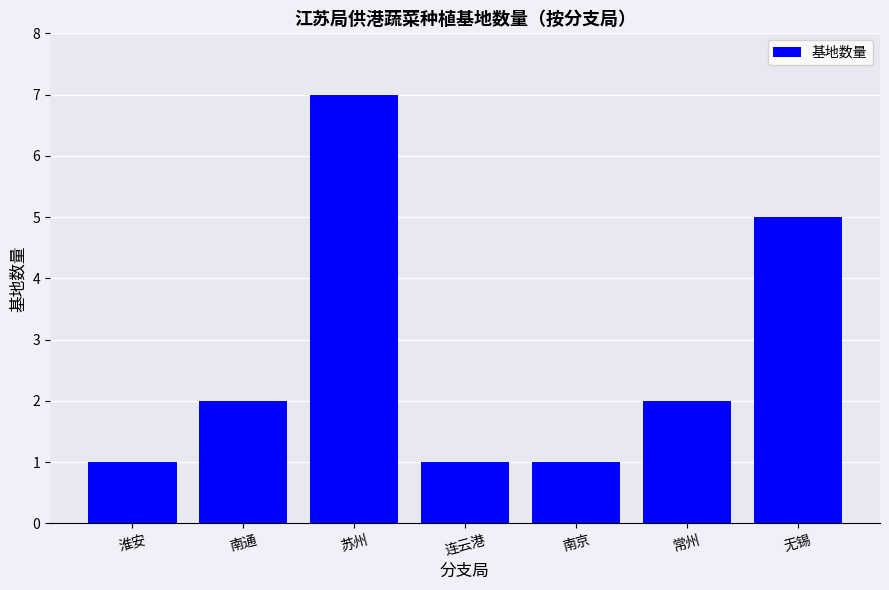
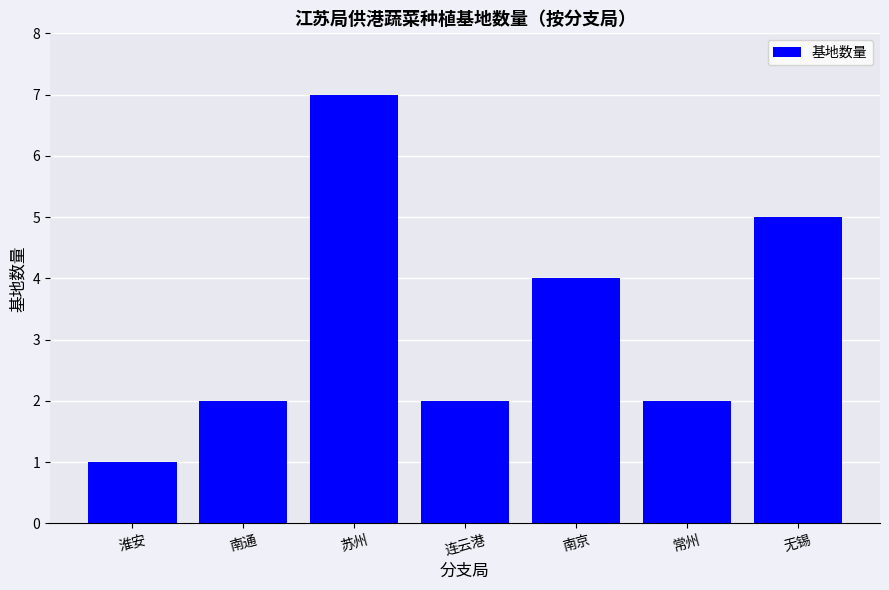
  {
    "淮安": 1,
    "南通": 2,
    "苏州": 7,
-   "连云港": 1,
-   "南京": 1,
+   "连云港": 2,
+   "南京": 4,
    "常州": 2,
    "无锡": 5
  }
